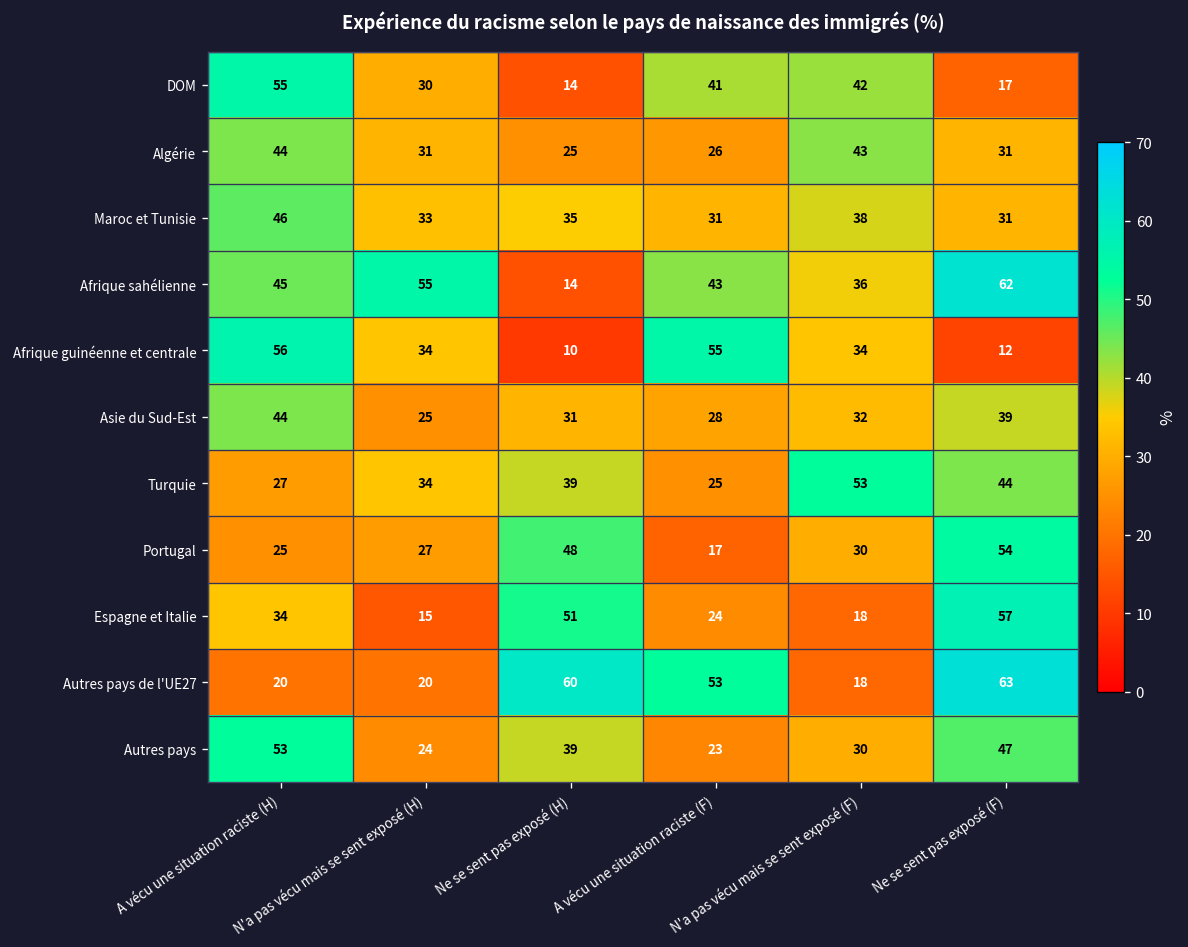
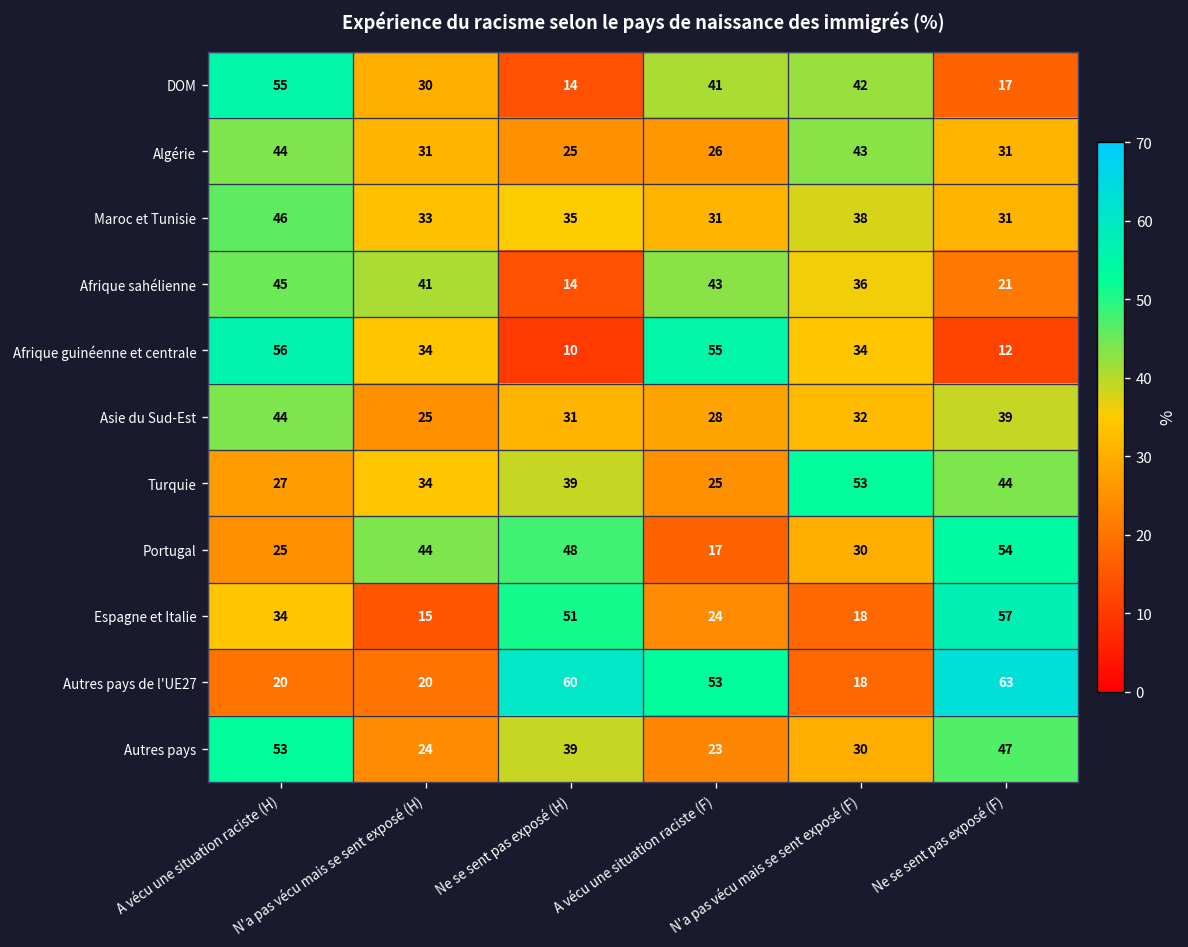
  {
    "DOM": {
      "A vécu une situation raciste (H)": 55,
      "N'a pas vécu mais se sent exposé (H)": 30,
      "Ne se sent pas exposé (H)": 14,
      "A vécu une situation raciste (F)": 41,
      "N'a pas vécu mais se sent exposé (F)": 42,
      "Ne se sent pas exposé (F)": 17
    },
    "Algérie": {
      "A vécu une situation raciste (H)": 44,
      "N'a pas vécu mais se sent exposé (H)": 31,
      "Ne se sent pas exposé (H)": 25,
      "A vécu une situation raciste (F)": 26,
      "N'a pas vécu mais se sent exposé (F)": 43,
      "Ne se sent pas exposé (F)": 31
    },
    "Maroc et Tunisie": {
      "A vécu une situation raciste (H)": 46,
      "N'a pas vécu mais se sent exposé (H)": 33,
      "Ne se sent pas exposé (H)": 35,
      "A vécu une situation raciste (F)": 31,
      "N'a pas vécu mais se sent exposé (F)": 38,
      "Ne se sent pas exposé (F)": 31
    },
    "Afrique sahélienne": {
      "A vécu une situation raciste (H)": 45,
-     "N'a pas vécu mais se sent exposé (H)": 55,
+     "N'a pas vécu mais se sent exposé (H)": 41,
      "Ne se sent pas exposé (H)": 14,
      "A vécu une situation raciste (F)": 43,
      "N'a pas vécu mais se sent exposé (F)": 36,
-     "Ne se sent pas exposé (F)": 62
+     "Ne se sent pas exposé (F)": 21
    },
    "Afrique guinéenne et centrale": {
      "A vécu une situation raciste (H)": 56,
      "N'a pas vécu mais se sent exposé (H)": 34,
      "Ne se sent pas exposé (H)": 10,
      "A vécu une situation raciste (F)": 55,
      "N'a pas vécu mais se sent exposé (F)": 34,
      "Ne se sent pas exposé (F)": 12
    },
    "Asie du Sud-Est": {
      "A vécu une situation raciste (H)": 44,
      "N'a pas vécu mais se sent exposé (H)": 25,
      "Ne se sent pas exposé (H)": 31,
      "A vécu une situation raciste (F)": 28,
      "N'a pas vécu mais se sent exposé (F)": 32,
      "Ne se sent pas exposé (F)": 39
    },
    "Turquie": {
      "A vécu une situation raciste (H)": 27,
      "N'a pas vécu mais se sent exposé (H)": 34,
      "Ne se sent pas exposé (H)": 39,
      "A vécu une situation raciste (F)": 25,
      "N'a pas vécu mais se sent exposé (F)": 53,
      "Ne se sent pas exposé (F)": 44
    },
    "Portugal": {
      "A vécu une situation raciste (H)": 25,
-     "N'a pas vécu mais se sent exposé (H)": 27,
+     "N'a pas vécu mais se sent exposé (H)": 44,
      "Ne se sent pas exposé (H)": 48,
      "A vécu une situation raciste (F)": 17,
      "N'a pas vécu mais se sent exposé (F)": 30,
      "Ne se sent pas exposé (F)": 54
    },
    "Espagne et Italie": {
      "A vécu une situation raciste (H)": 34,
      "N'a pas vécu mais se sent exposé (H)": 15,
      "Ne se sent pas exposé (H)": 51,
      "A vécu une situation raciste (F)": 24,
      "N'a pas vécu mais se sent exposé (F)": 18,
      "Ne se sent pas exposé (F)": 57
    },
    "Autres pays de l'UE27": {
      "A vécu une situation raciste (H)": 20,
      "N'a pas vécu mais se sent exposé (H)": 20,
      "Ne se sent pas exposé (H)": 60,
      "A vécu une situation raciste (F)": 53,
      "N'a pas vécu mais se sent exposé (F)": 18,
      "Ne se sent pas exposé (F)": 63
    },
    "Autres pays": {
      "A vécu une situation raciste (H)": 53,
      "N'a pas vécu mais se sent exposé (H)": 24,
      "Ne se sent pas exposé (H)": 39,
      "A vécu une situation raciste (F)": 23,
      "N'a pas vécu mais se sent exposé (F)": 30,
      "Ne se sent pas exposé (F)": 47
    }
  }
